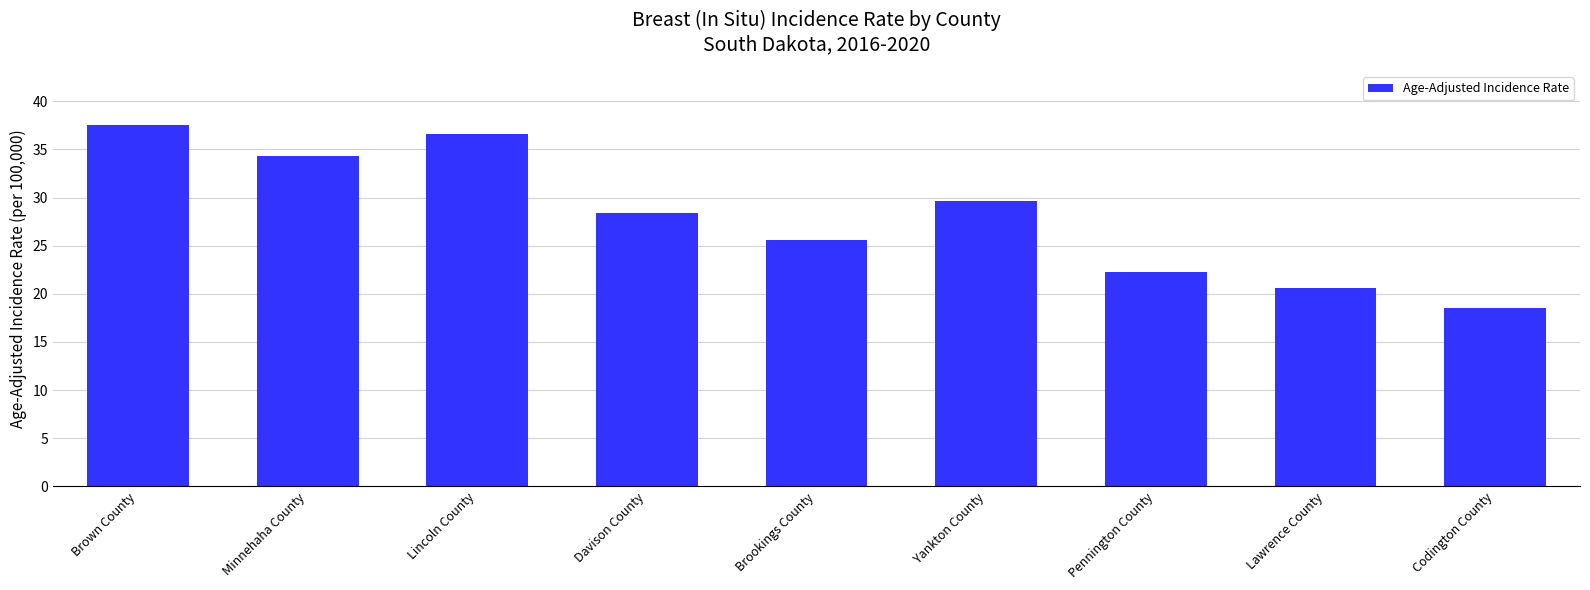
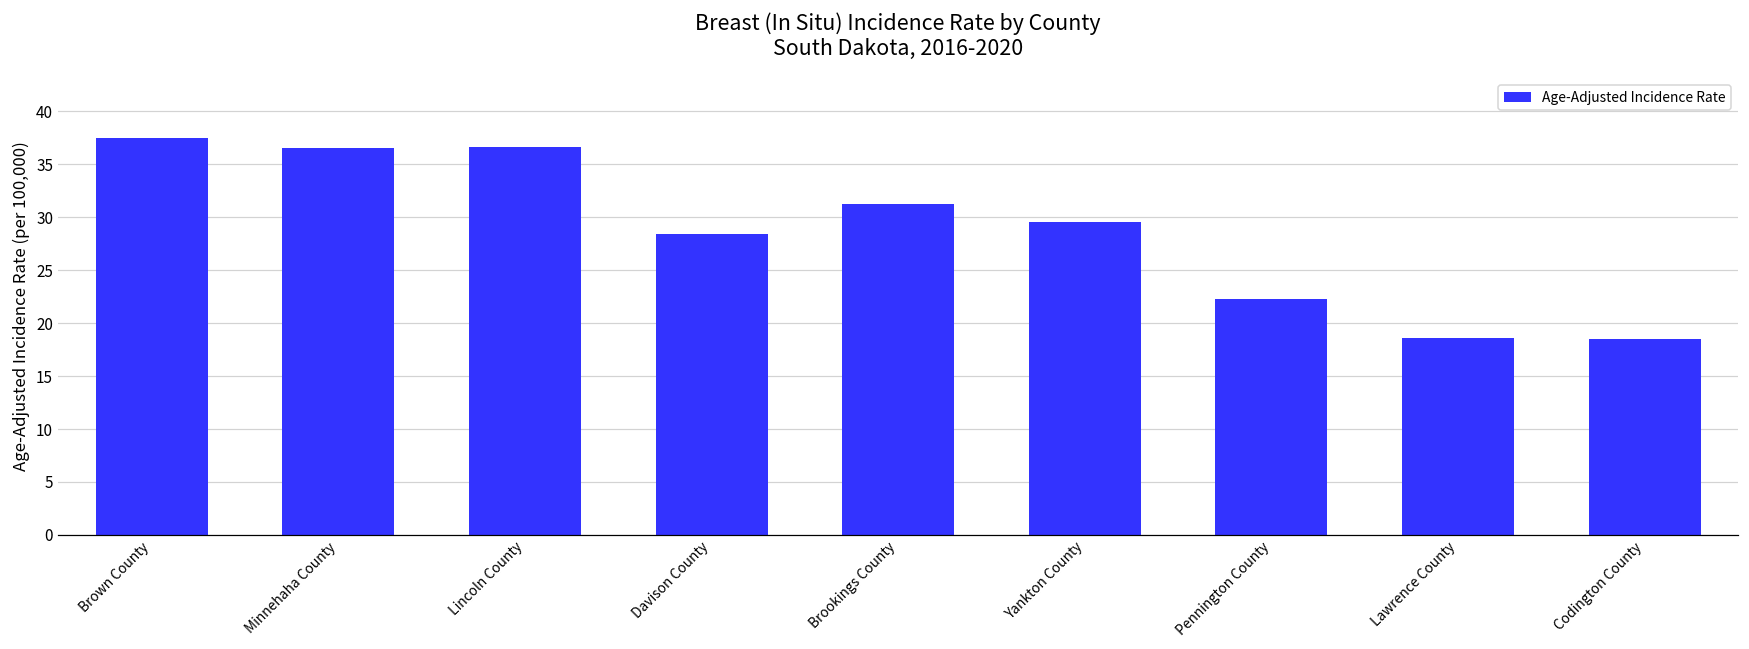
  {
    "Brown County": 38,
-   "Minnehaha County": 34,
+   "Minnehaha County": 37,
    "Lincoln County": 37,
    "Davison County": 28,
-   "Brookings County": 26,
+   "Brookings County": 31,
    "Yankton County": 30,
    "Pennington County": 22,
-   "Lawrence County": 21,
+   "Lawrence County": 19,
    "Codington County": 19
  }
